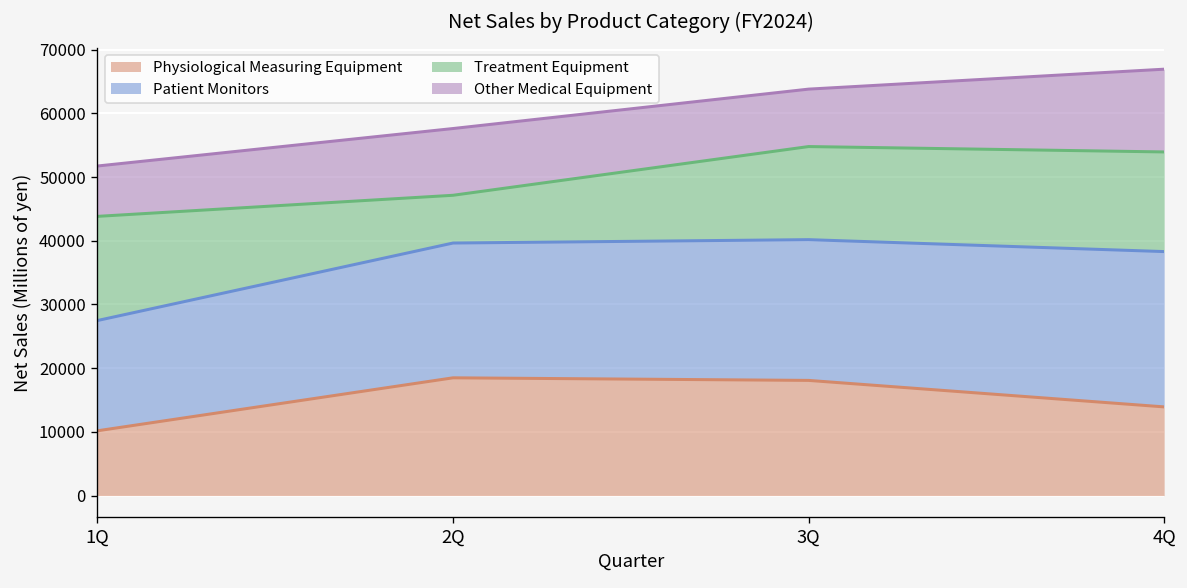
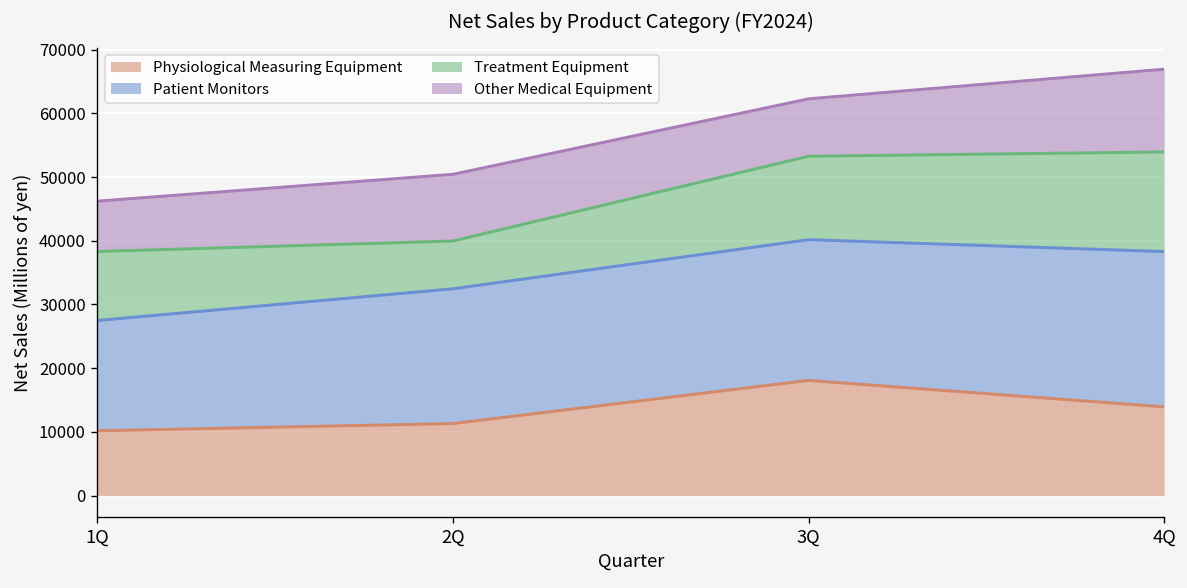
  {
    "Physiological Measuring Equipment": {
      "1Q": 10000,
-     "2Q": 18000,
+     "2Q": 11000,
      "3Q": 18000,
      "4Q": 14000
    },
    "Treatment Equipment": {
-     "1Q": 16000,
+     "1Q": 11000,
      "2Q": 7000,
-     "3Q": 15000,
+     "3Q": 13000,
      "4Q": 16000
    }
  }
